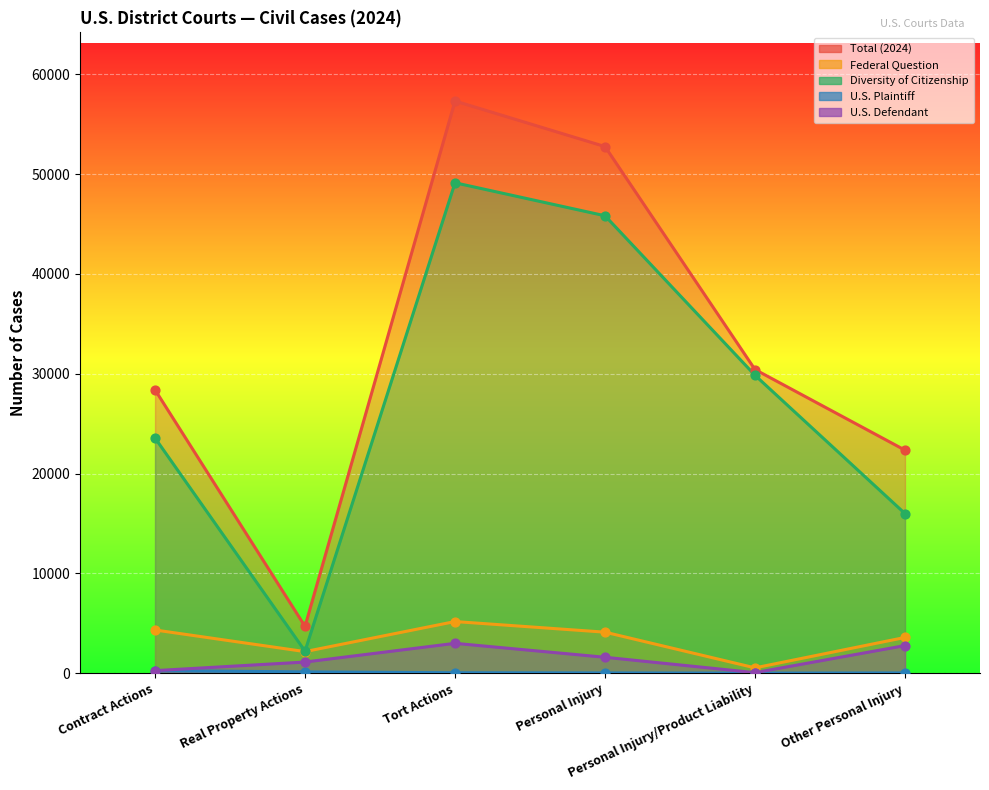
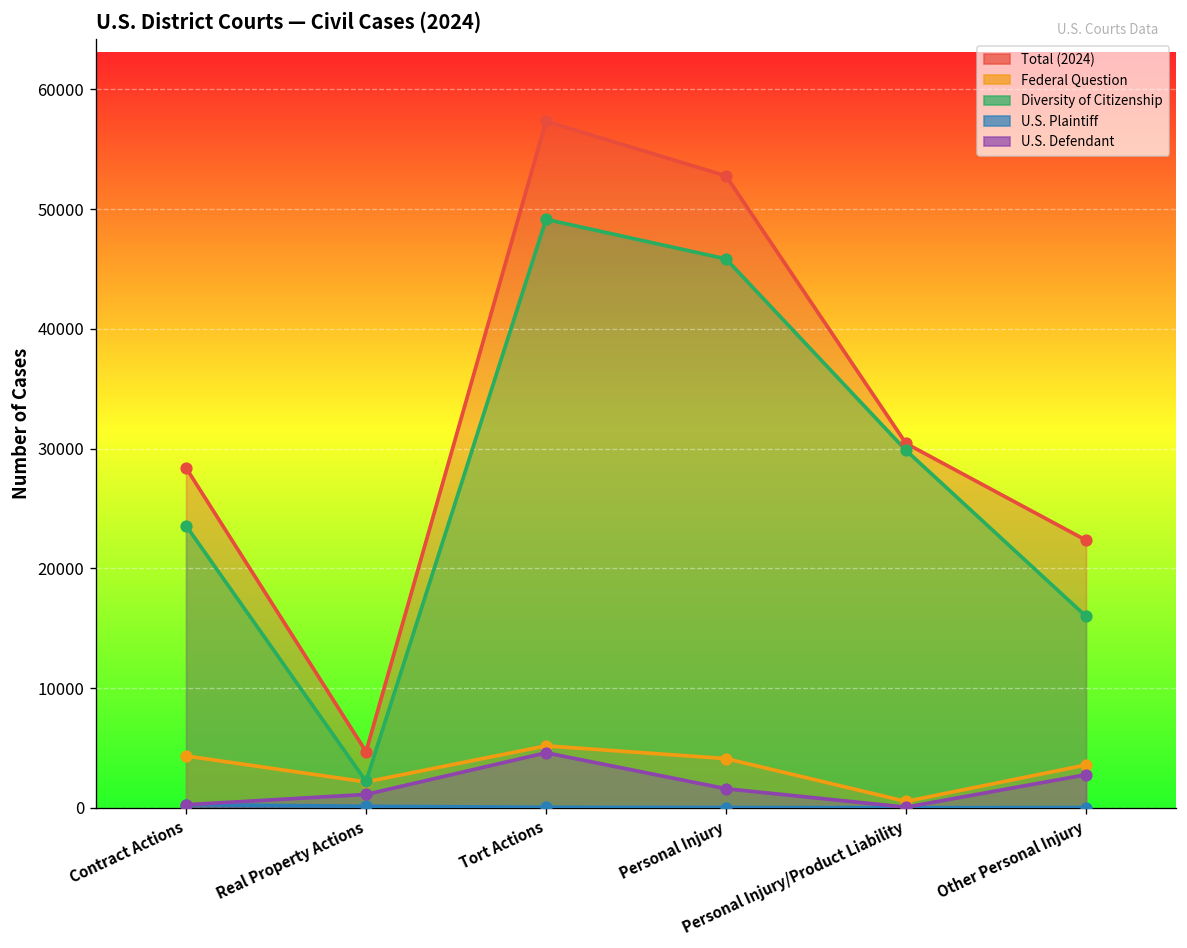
  {
    "U.S. Defendant": {
      "Real Property Actions": 1000,
-     "Tort Actions": 3000,
+     "Tort Actions": 5000,
      "Personal Injury": 2000,
      "Other Personal Injury": 3000
    }
  }
